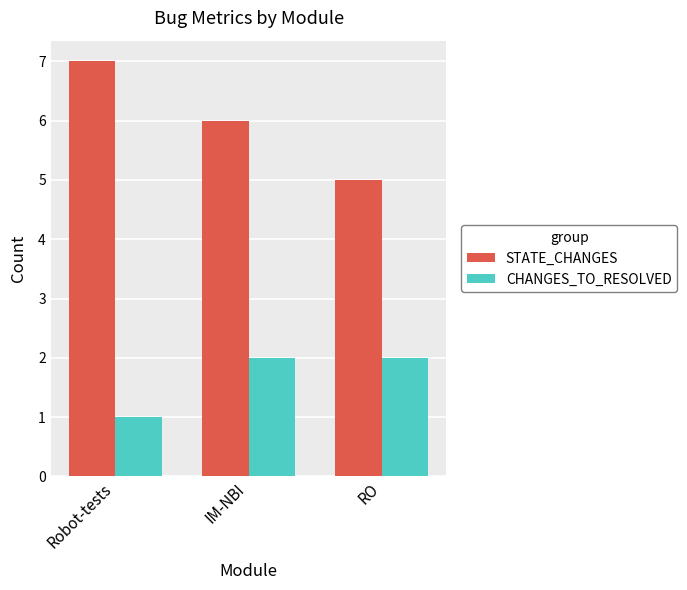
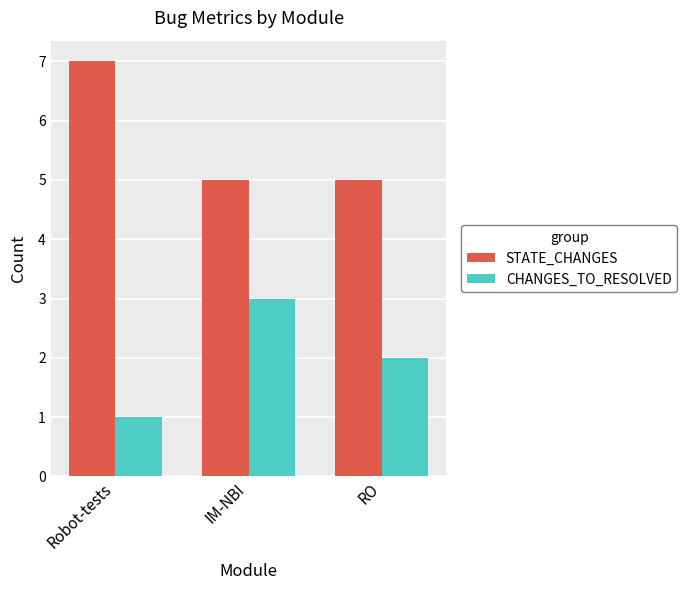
  {
    "STATE_CHANGES": {
      "Robot-tests": 7,
-     "IM-NBI": 6,
+     "IM-NBI": 5,
      "RO": 5
    },
    "CHANGES_TO_RESOLVED": {
      "Robot-tests": 1,
-     "IM-NBI": 2,
+     "IM-NBI": 3,
      "RO": 2
    }
  }
